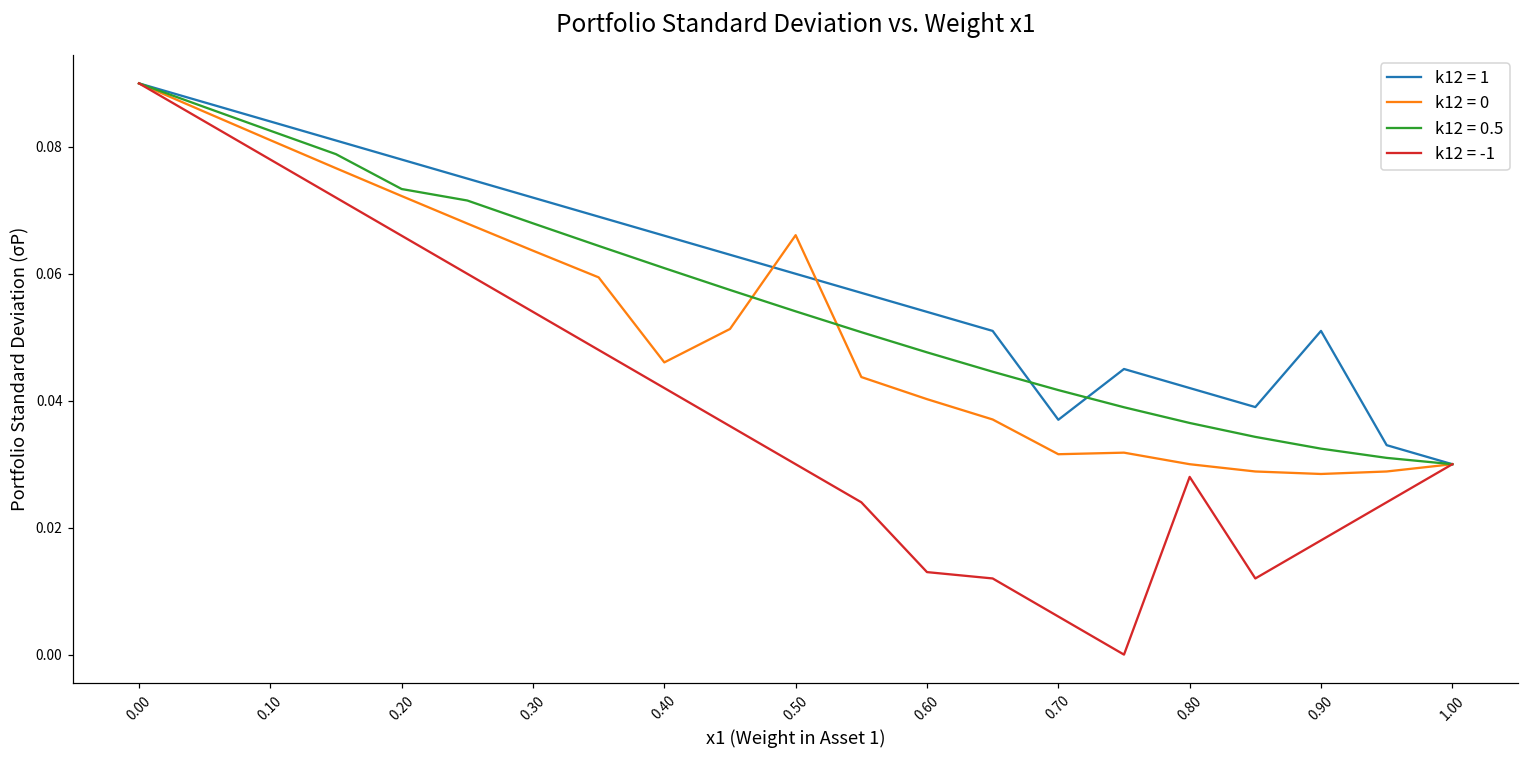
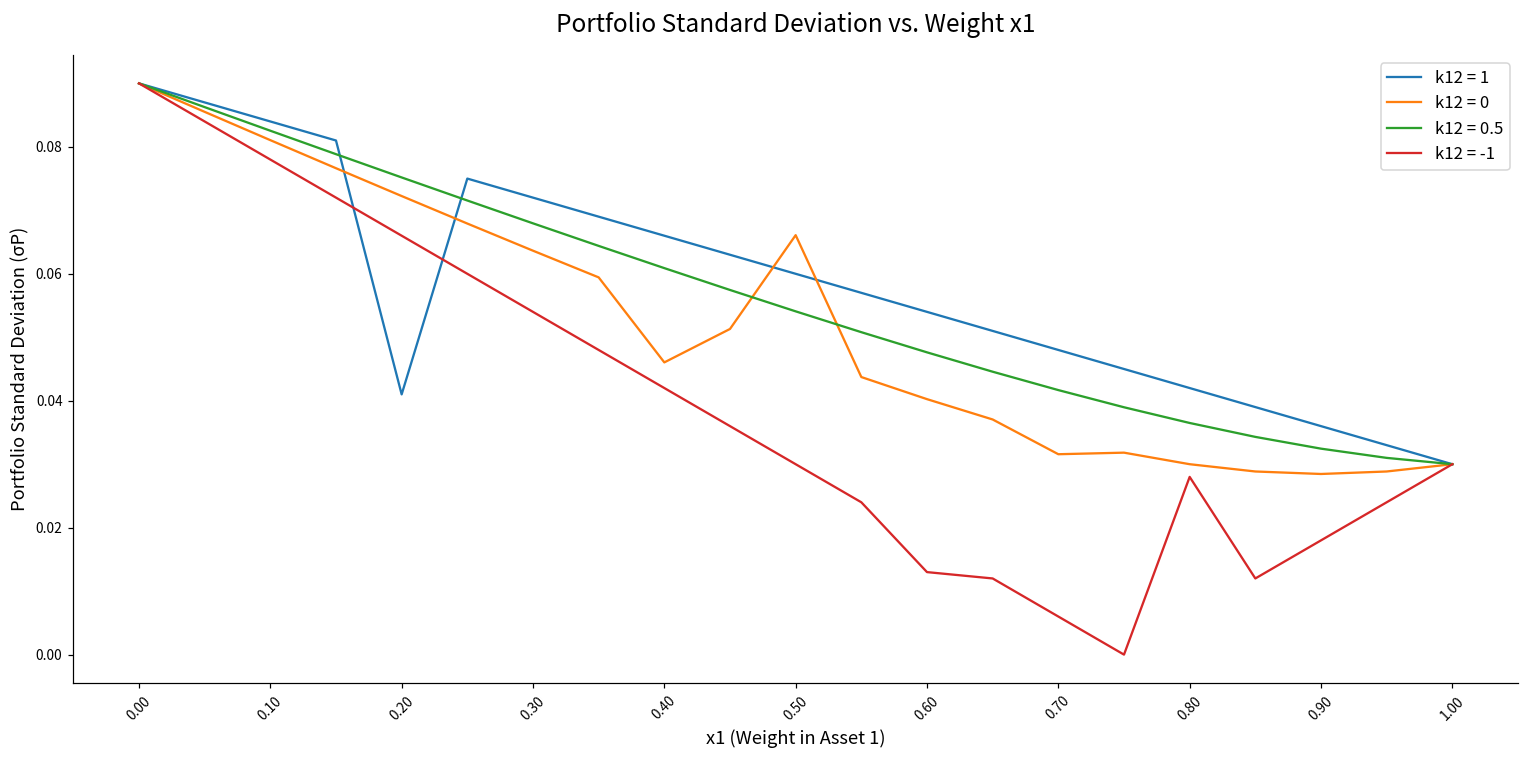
  {
    "k12 = 1": {
      "0.10": 0.084,
-     "0.20": 0.078,
+     "0.20": 0.041,
      "0.30": 0.072,
      "0.40": 0.066,
      "0.50": 0.060,
      "0.60": 0.054,
-     "0.70": 0.037,
+     "0.70": 0.048,
      "0.80": 0.042,
-     "0.90": 0.051
+     "0.90": 0.036
    },
    "k12 = 0": {
      "0.10": 0.081,
      "0.20": 0.072,
      "0.30": 0.064,
      "0.40": 0.046,
      "0.50": 0.066,
      "0.60": 0.040,
      "0.70": 0.032,
      "0.80": 0.030,
      "0.90": 0.028
    },
    "k12 = 0.5": {
      "0.10": 0.083,
-     "0.20": 0.073,
+     "0.20": 0.075,
      "0.30": 0.068,
      "0.40": 0.061,
      "0.50": 0.054,
      "0.60": 0.048,
      "0.70": 0.042,
      "0.80": 0.036,
      "0.90": 0.032
    },
    "k12 = -1": {
      "0.10": 0.078,
      "0.20": 0.066,
      "0.30": 0.054,
      "0.40": 0.042,
      "0.50": 0.030,
      "0.60": 0.013,
      "0.70": 0.006,
      "0.80": 0.028,
      "0.90": 0.018
    }
  }
